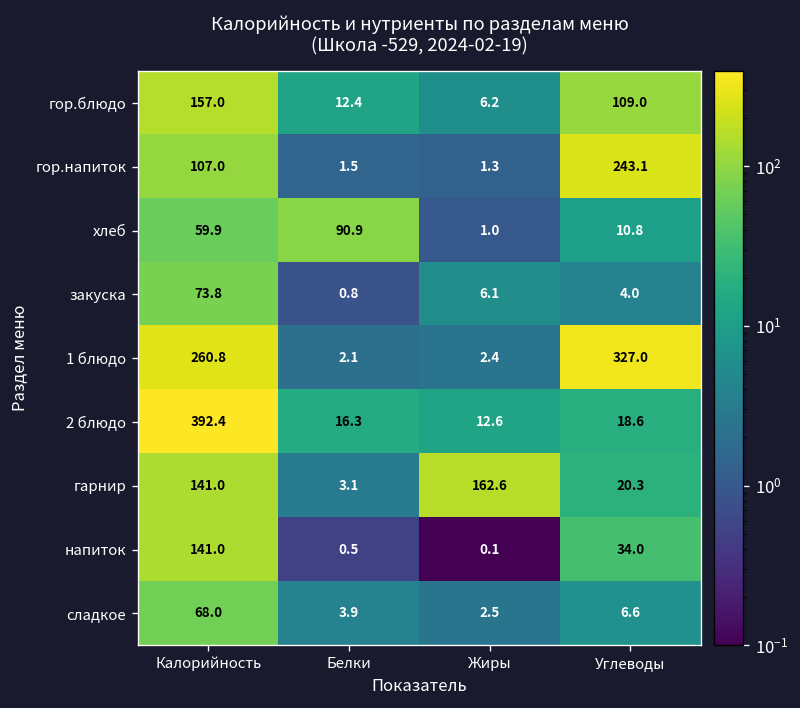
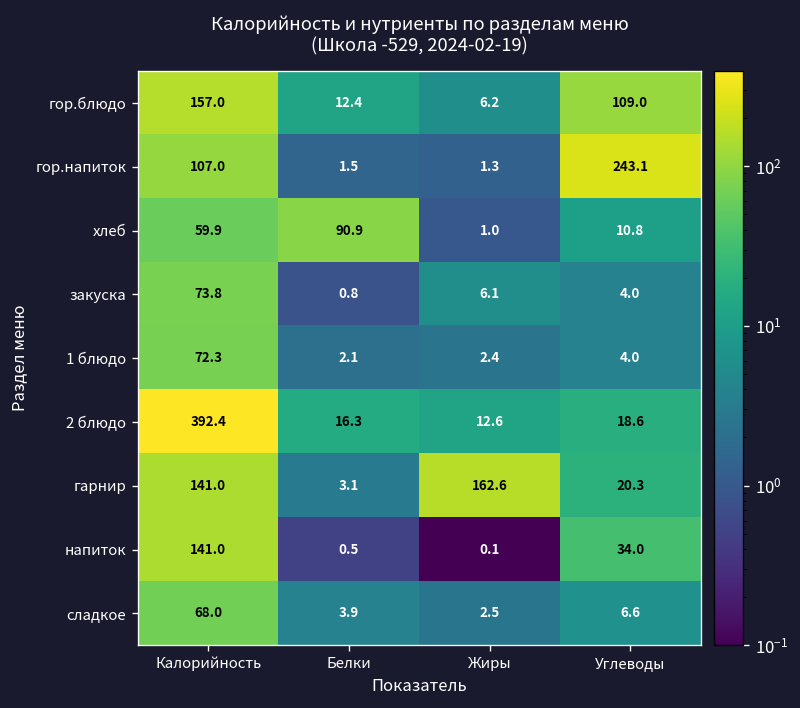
  {
    "гор.блюдо": {
      "Калорийность": 157.0,
      "Белки": 12.4,
      "Жиры": 6.2,
      "Углеводы": 109.0
    },
    "гор.напиток": {
      "Калорийность": 107.0,
      "Белки": 1.5,
      "Жиры": 1.3,
      "Углеводы": 243.1
    },
    "хлеб": {
      "Калорийность": 59.9,
      "Белки": 90.9,
      "Жиры": 1.0,
      "Углеводы": 10.8
    },
    "закуска": {
      "Калорийность": 73.8,
      "Белки": 0.8,
      "Жиры": 6.1,
      "Углеводы": 4.0
    },
    "1 блюдо": {
-     "Калорийность": 260.8,
+     "Калорийность": 72.3,
      "Белки": 2.1,
      "Жиры": 2.4,
-     "Углеводы": 327.0
+     "Углеводы": 4.0
    },
    "2 блюдо": {
      "Калорийность": 392.4,
      "Белки": 16.3,
      "Жиры": 12.6,
      "Углеводы": 18.6
    },
    "гарнир": {
      "Калорийность": 141.0,
      "Белки": 3.1,
      "Жиры": 162.6,
      "Углеводы": 20.3
    },
    "напиток": {
      "Калорийность": 141.0,
      "Белки": 0.5,
      "Жиры": 0.1,
      "Углеводы": 34.0
    },
    "сладкое": {
      "Калорийность": 68.0,
      "Белки": 3.9,
      "Жиры": 2.5,
      "Углеводы": 6.6
    }
  }
